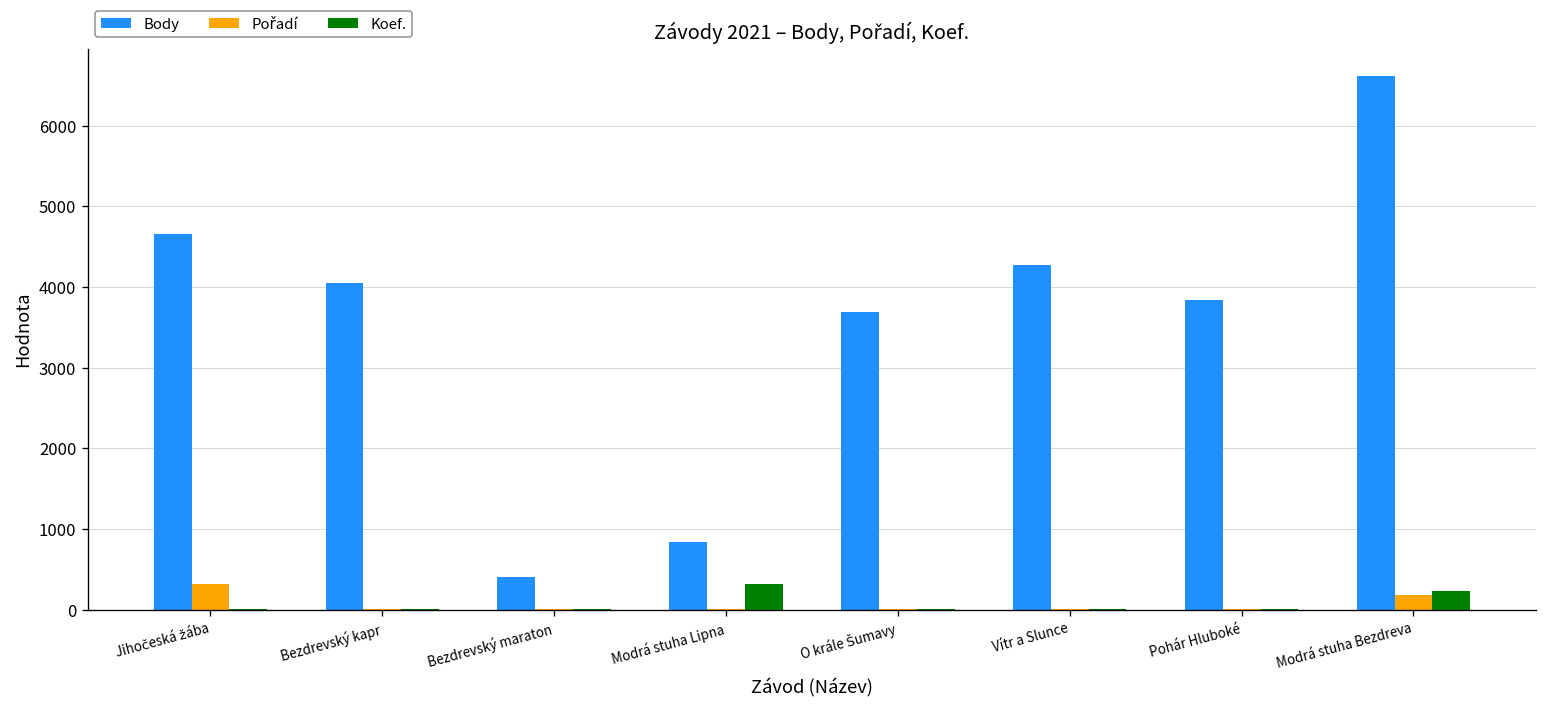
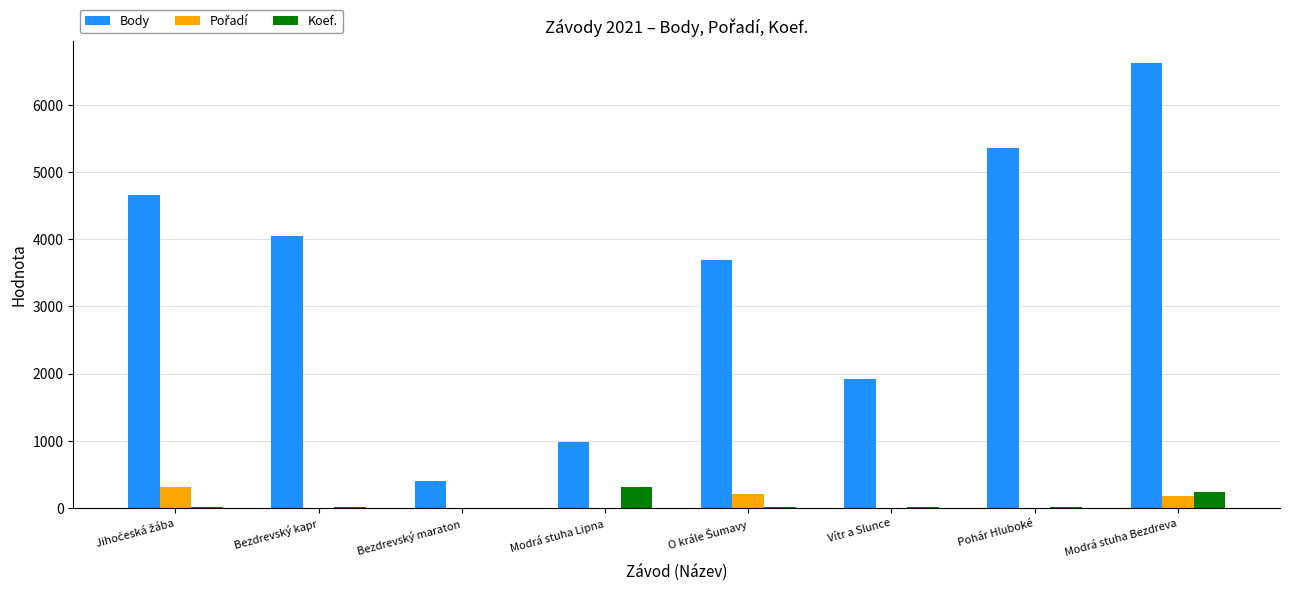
  {
    "Body": {
      "Jihočeská žába": 4700,
      "Bezdrevský kapr": 4000,
      "Bezdrevský maraton": 400,
-     "Modrá stuha Lipna": 800,
+     "Modrá stuha Lipna": 1000,
      "O krále Šumavy": 3700,
-     "Vítr a Slunce": 4300,
-     "Pohár Hluboké": 3800,
+     "Vítr a Slunce": 1900,
+     "Pohár Hluboké": 5400,
      "Modrá stuha Bezdreva": 6600
    },
    "Pořadí": {
      "Jihočeská žába": 300,
-     "O krále Šumavy": 0,
+     "O krále Šumavy": 200,
      "Modrá stuha Bezdreva": 200
    },
    "Koef.": {
      "Modrá stuha Lipna": 300,
      "Modrá stuha Bezdreva": 200
    }
  }
